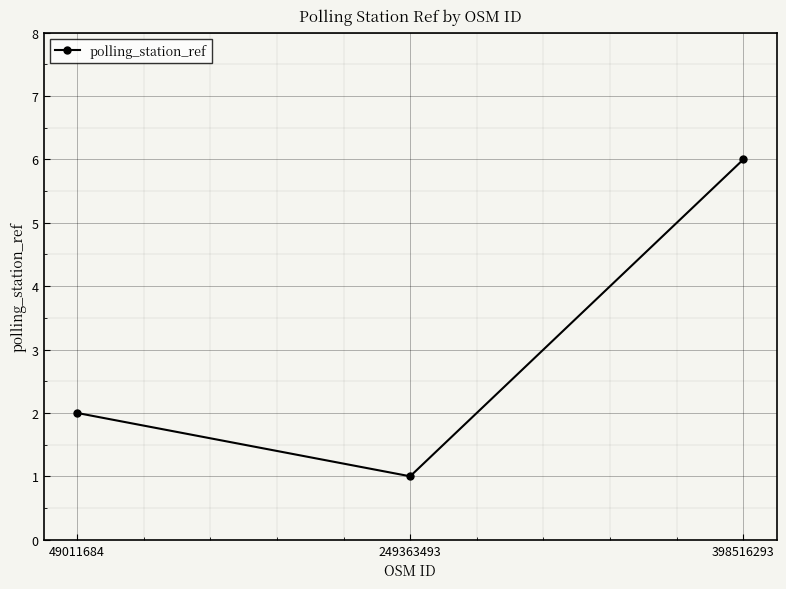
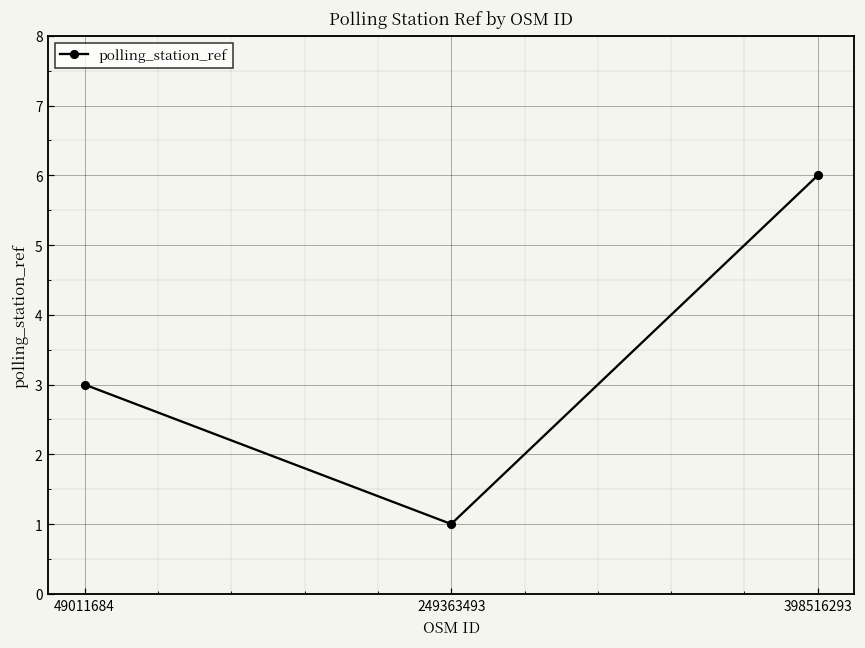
  {
-   "49011684": 2,
+   "49011684": 3,
    "249363493": 1,
    "398516293": 6
  }
